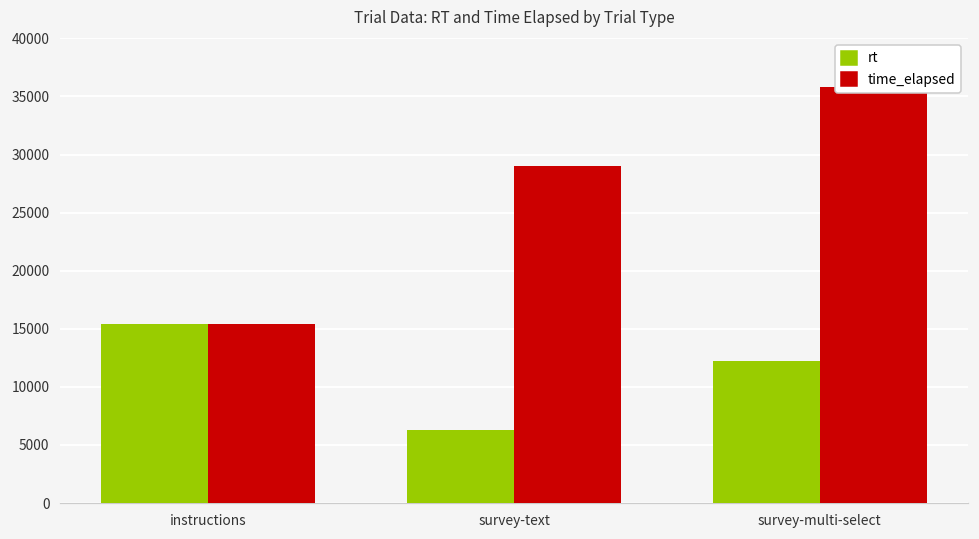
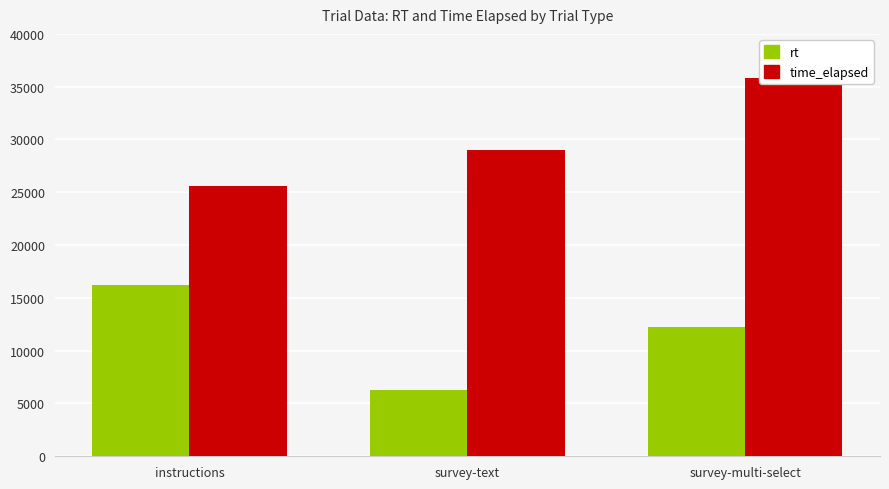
  {
    "rt": {
-     "instructions": 15400,
+     "instructions": 16200,
      "survey-text": 6300,
      "survey-multi-select": 12200
    },
    "time_elapsed": {
-     "instructions": 15400,
+     "instructions": 25600,
      "survey-text": 29000
    }
  }
